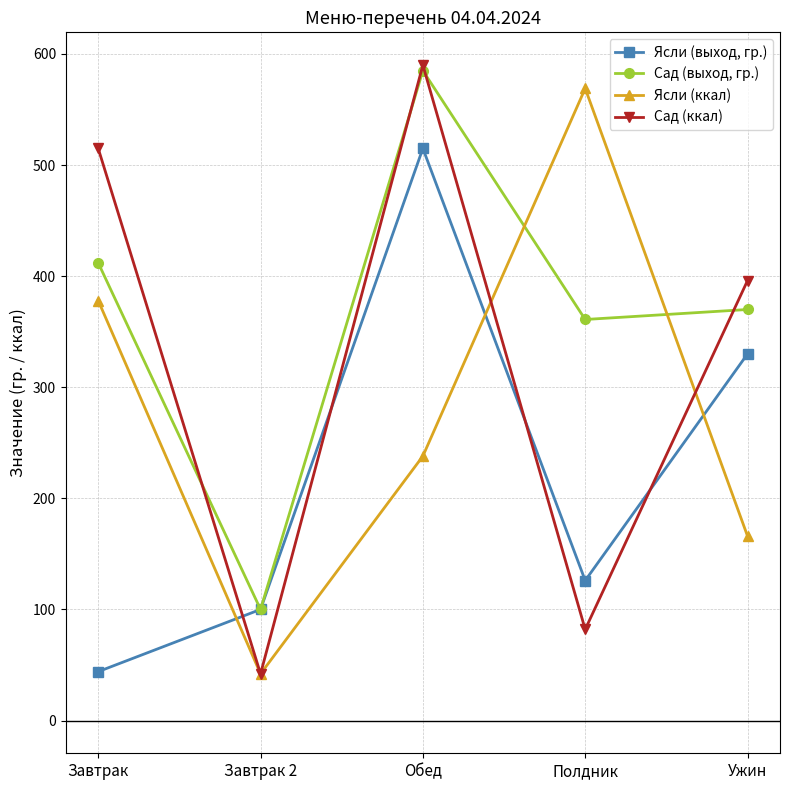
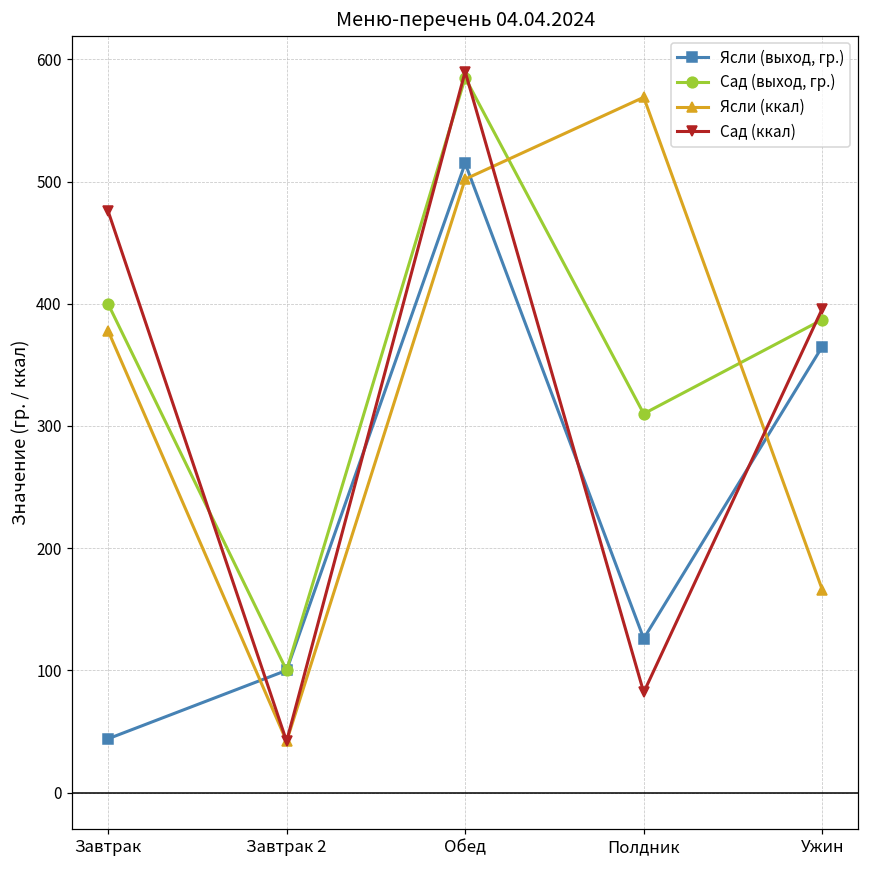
  {
    "Ясли (выход, гр.)": {
      "Завтрак": 44,
      "Обед": 515,
      "Полдник": 126,
-     "Ужин": 330
+     "Ужин": 365
    },
    "Сад (выход, гр.)": {
-     "Завтрак": 412,
+     "Завтрак": 400,
      "Обед": 585,
-     "Полдник": 361,
-     "Ужин": 370
+     "Полдник": 310,
+     "Ужин": 387
    },
    "Ясли (ккал)": {
      "Завтрак": 378,
-     "Обед": 238,
+     "Обед": 502,
      "Полдник": 569,
      "Ужин": 166
    },
    "Сад (ккал)": {
-     "Завтрак": 515,
+     "Завтрак": 476,
      "Обед": 590,
      "Полдник": 82,
      "Ужин": 396
    }
  }
